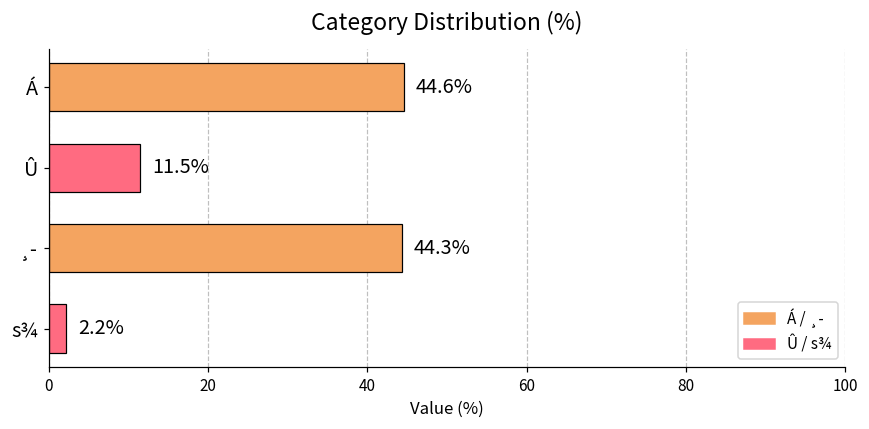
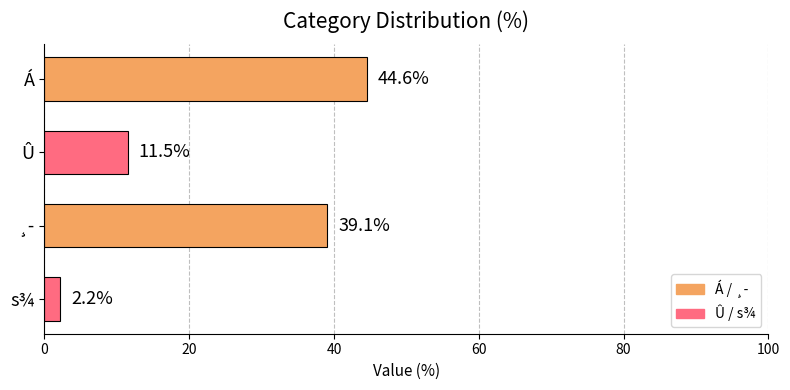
  {
    "Á": "44.6%",
    "Û": "11.5%",
-   "¸­": "44.3%",
+   "¸­": "39.1%",
    "s¾": "2.2%"
  }
